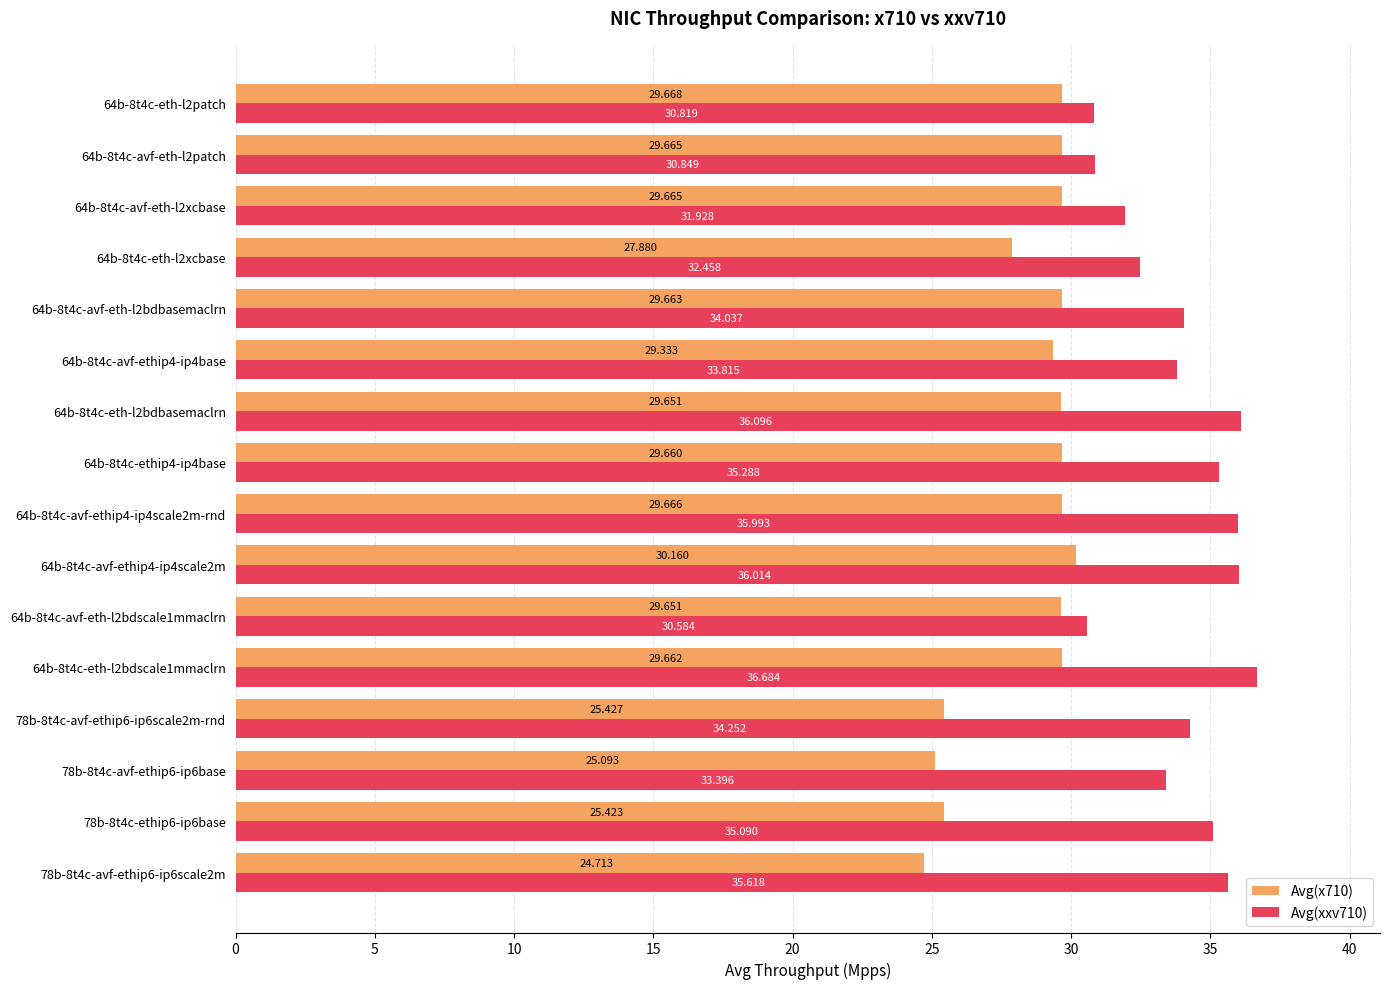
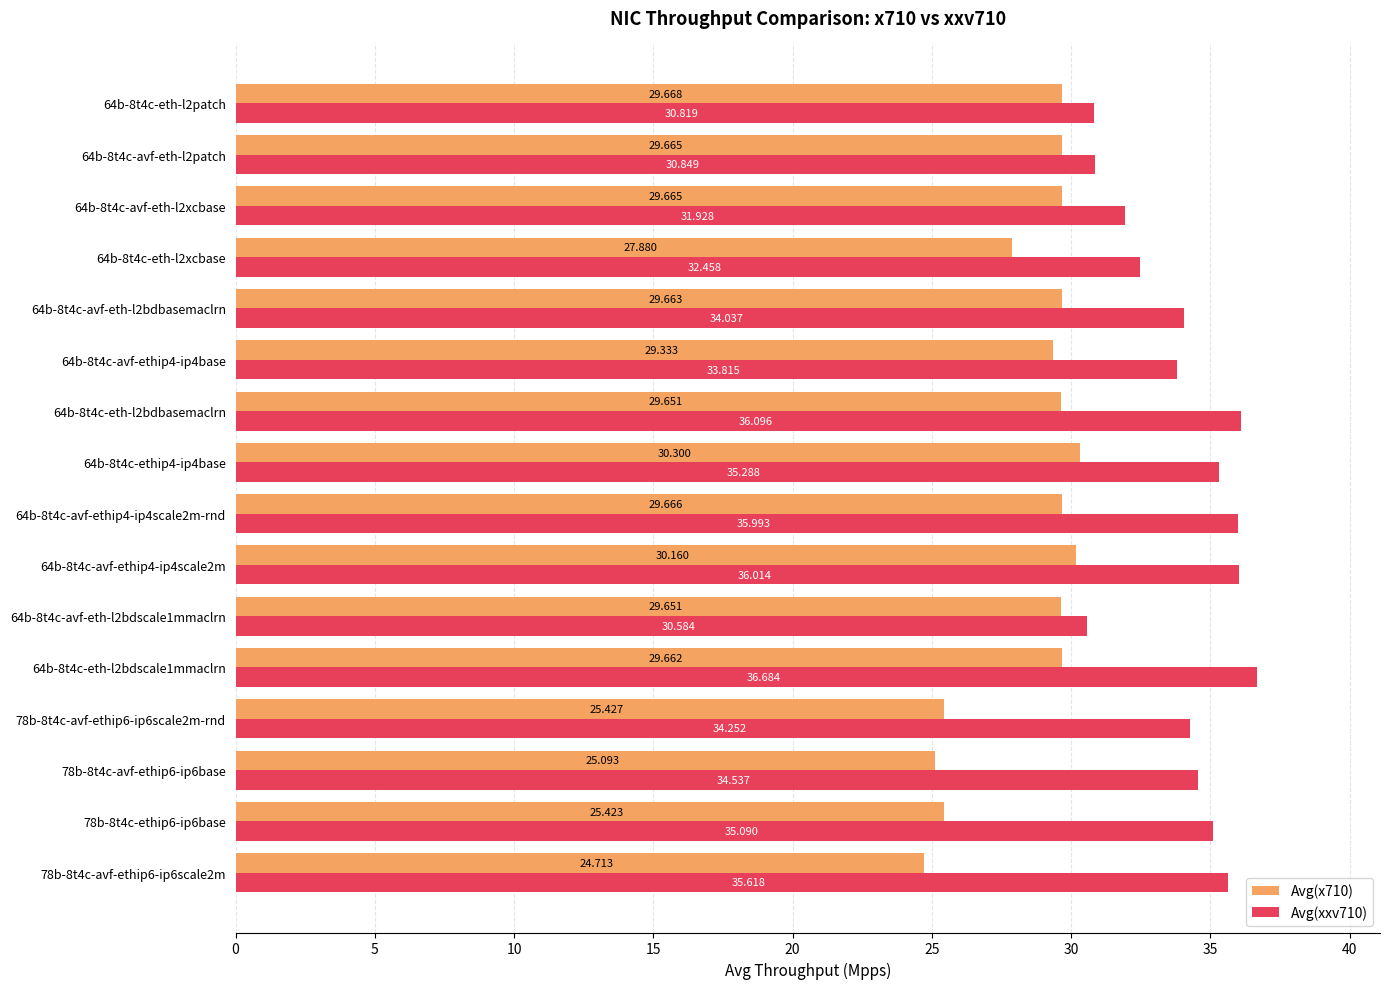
  {
    "Avg(x710)": {
      "64b-8t4c-eth-l2patch": 29.668,
      "64b-8t4c-avf-eth-l2patch": 29.665,
      "64b-8t4c-avf-eth-l2xcbase": 29.665,
      "64b-8t4c-eth-l2xcbase": 27.880,
      "64b-8t4c-avf-eth-l2bdbasemaclrn": 29.663,
      "64b-8t4c-avf-ethip4-ip4base": 29.333,
      "64b-8t4c-eth-l2bdbasemaclrn": 29.651,
-     "64b-8t4c-ethip4-ip4base": 29.660,
+     "64b-8t4c-ethip4-ip4base": 30.300,
      "64b-8t4c-avf-ethip4-ip4scale2m-rnd": 29.666,
      "64b-8t4c-avf-ethip4-ip4scale2m": 30.160,
      "64b-8t4c-avf-eth-l2bdscale1mmaclrn": 29.651,
      "64b-8t4c-eth-l2bdscale1mmaclrn": 29.662,
      "78b-8t4c-avf-ethip6-ip6scale2m-rnd": 25.427,
      "78b-8t4c-avf-ethip6-ip6base": 25.093,
      "78b-8t4c-ethip6-ip6base": 25.423,
      "78b-8t4c-avf-ethip6-ip6scale2m": 24.713
    },
    "Avg(xxv710)": {
      "64b-8t4c-eth-l2patch": 30.819,
      "64b-8t4c-avf-eth-l2patch": 30.849,
      "64b-8t4c-avf-eth-l2xcbase": 31.928,
      "64b-8t4c-eth-l2xcbase": 32.458,
      "64b-8t4c-avf-eth-l2bdbasemaclrn": 34.037,
      "64b-8t4c-avf-ethip4-ip4base": 33.815,
      "64b-8t4c-eth-l2bdbasemaclrn": 36.096,
      "64b-8t4c-ethip4-ip4base": 35.288,
      "64b-8t4c-avf-ethip4-ip4scale2m-rnd": 35.993,
      "64b-8t4c-avf-ethip4-ip4scale2m": 36.014,
      "64b-8t4c-avf-eth-l2bdscale1mmaclrn": 30.584,
      "64b-8t4c-eth-l2bdscale1mmaclrn": 36.684,
      "78b-8t4c-avf-ethip6-ip6scale2m-rnd": 34.252,
-     "78b-8t4c-avf-ethip6-ip6base": 33.396,
+     "78b-8t4c-avf-ethip6-ip6base": 34.537,
      "78b-8t4c-ethip6-ip6base": 35.090,
      "78b-8t4c-avf-ethip6-ip6scale2m": 35.618
    }
  }
